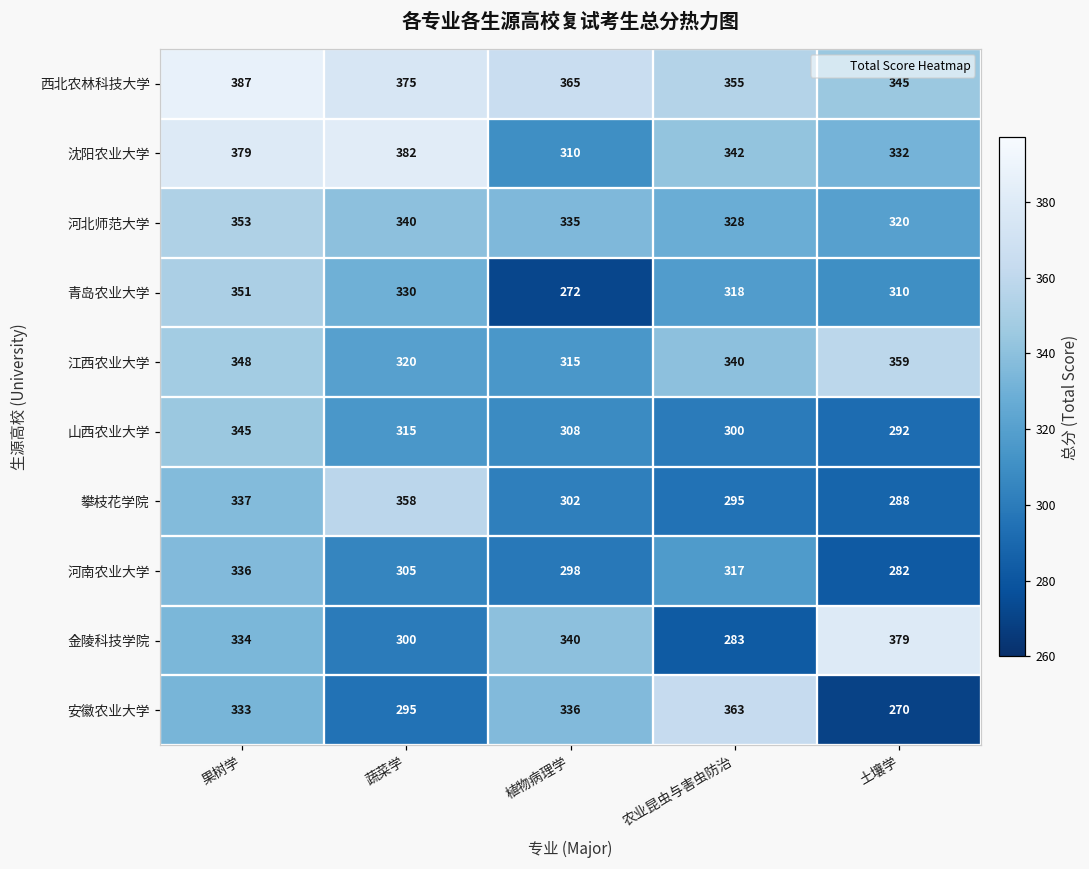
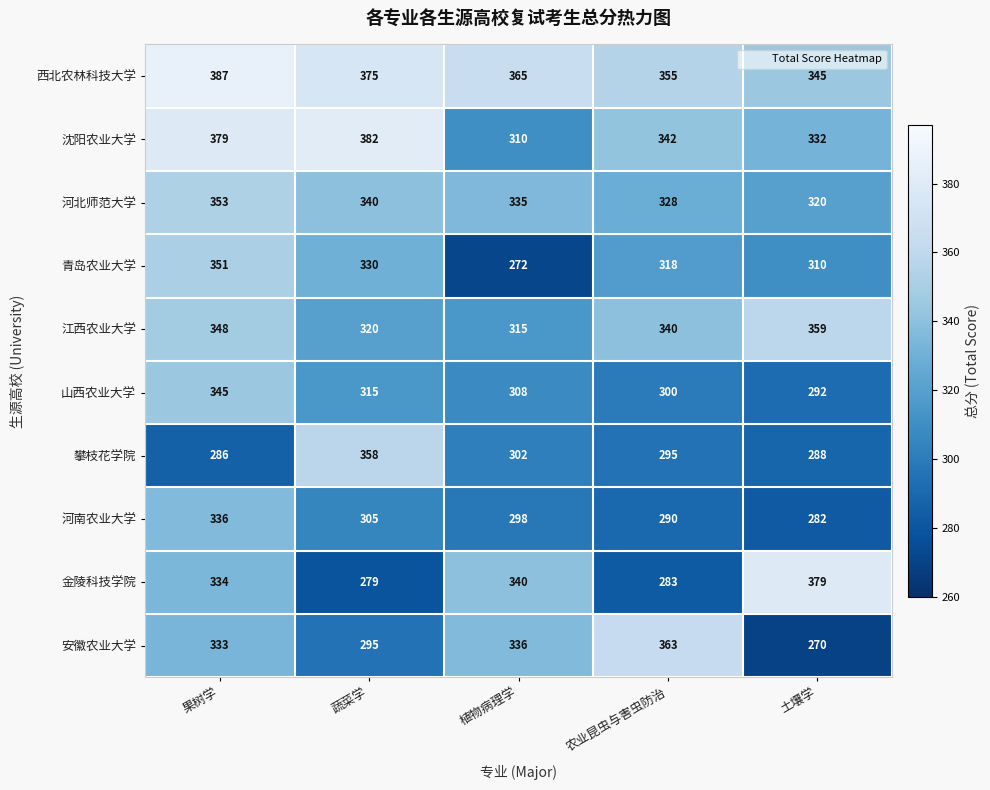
  {
    "西北农林科技大学": {
      "果树学": 387,
      "蔬菜学": 375,
      "植物病理学": 365,
      "农业昆虫与害虫防治": 355,
      "土壤学": 345
    },
    "沈阳农业大学": {
      "果树学": 379,
      "蔬菜学": 382,
      "植物病理学": 310,
      "农业昆虫与害虫防治": 342,
      "土壤学": 332
    },
    "河北师范大学": {
      "果树学": 353,
      "蔬菜学": 340,
      "植物病理学": 335,
      "农业昆虫与害虫防治": 328,
      "土壤学": 320
    },
    "青岛农业大学": {
      "果树学": 351,
      "蔬菜学": 330,
      "植物病理学": 272,
      "农业昆虫与害虫防治": 318,
      "土壤学": 310
    },
    "江西农业大学": {
      "果树学": 348,
      "蔬菜学": 320,
      "植物病理学": 315,
      "农业昆虫与害虫防治": 340,
      "土壤学": 359
    },
    "山西农业大学": {
      "果树学": 345,
      "蔬菜学": 315,
      "植物病理学": 308,
      "农业昆虫与害虫防治": 300,
      "土壤学": 292
    },
    "攀枝花学院": {
-     "果树学": 337,
+     "果树学": 286,
      "蔬菜学": 358,
      "植物病理学": 302,
      "农业昆虫与害虫防治": 295,
      "土壤学": 288
    },
    "河南农业大学": {
      "果树学": 336,
      "蔬菜学": 305,
      "植物病理学": 298,
-     "农业昆虫与害虫防治": 317,
+     "农业昆虫与害虫防治": 290,
      "土壤学": 282
    },
    "金陵科技学院": {
      "果树学": 334,
-     "蔬菜学": 300,
+     "蔬菜学": 279,
      "植物病理学": 340,
      "农业昆虫与害虫防治": 283,
      "土壤学": 379
    },
    "安徽农业大学": {
      "果树学": 333,
      "蔬菜学": 295,
      "植物病理学": 336,
      "农业昆虫与害虫防治": 363,
      "土壤学": 270
    }
  }
